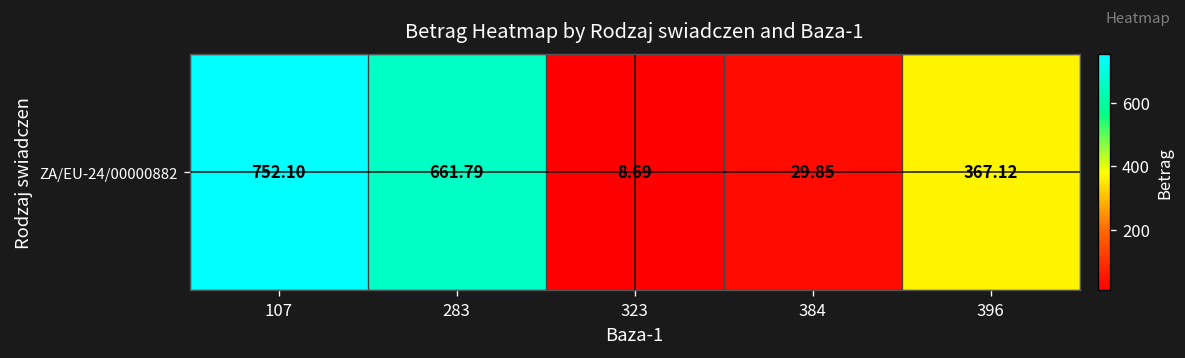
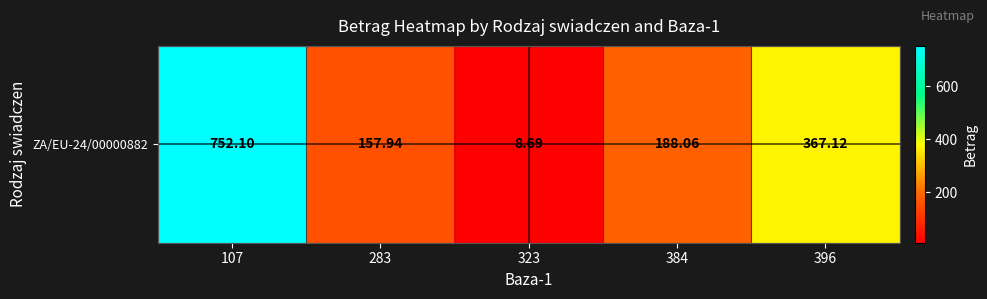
  {
    "ZA/EU-24/00000882": {
      "107": 752.10,
-     "283": 661.79,
+     "283": 157.94,
      "323": 8.69,
-     "384": 29.85,
+     "384": 188.06,
      "396": 367.12
    }
  }
